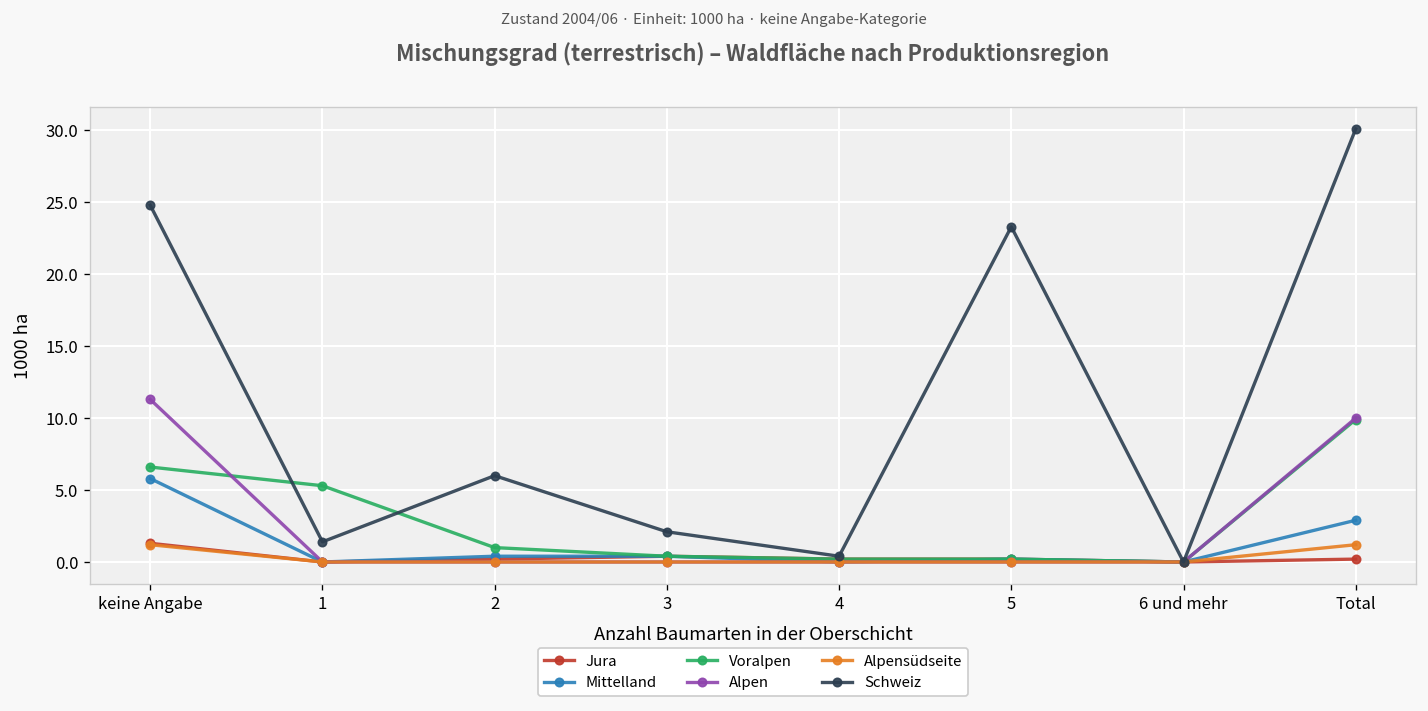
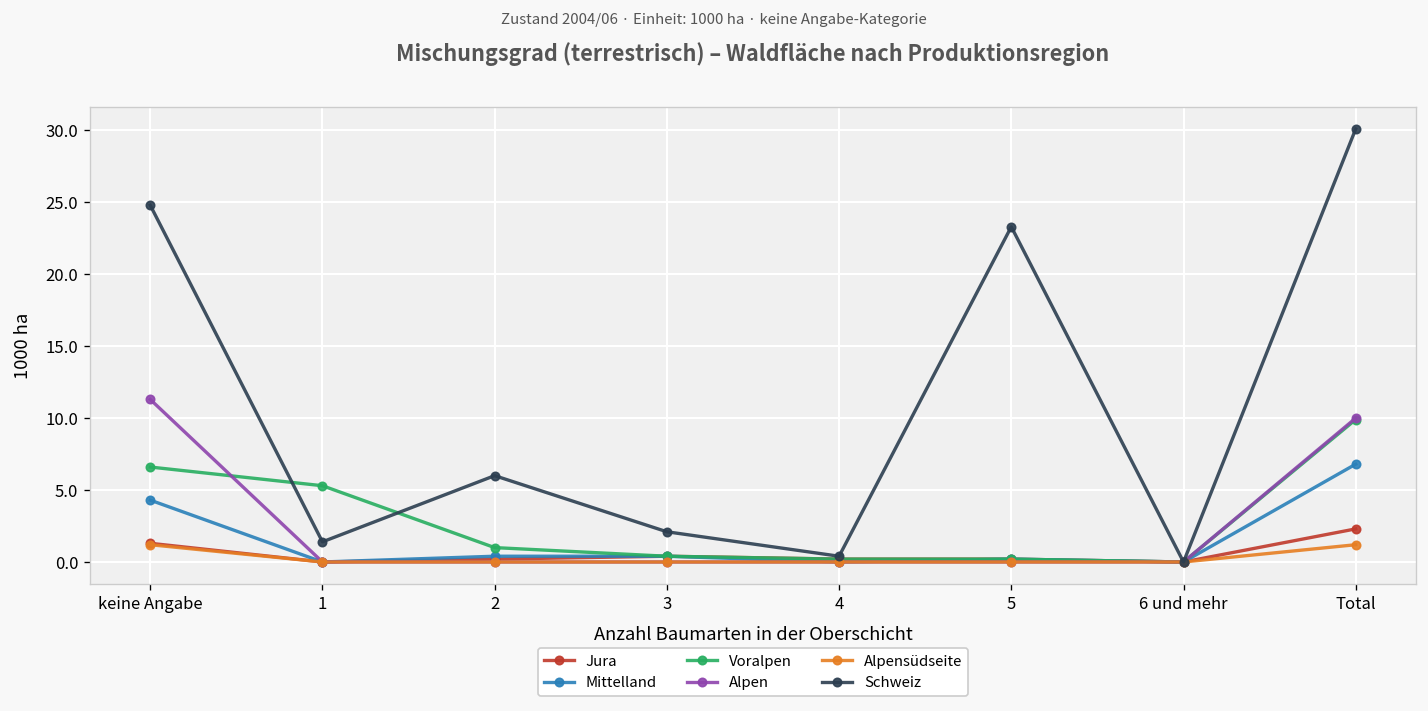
  {
    "Jura": {
-     "Total": 0.2
+     "Total": 2.3
    },
    "Mittelland": {
-     "keine Angabe": 5.8,
-     "Total": 2.9
+     "keine Angabe": 4.3,
+     "Total": 6.8
    },
    "Voralpen": {
      "keine Angabe": 6.6,
      "1": 5.3,
      "2": 1.0
    },
    "Alpen": {
      "keine Angabe": 11.3
    },
    "Alpensüdseite": {
      "Total": 1.2
    },
    "Schweiz": {
      "keine Angabe": 24.8,
      "1": 1.4,
      "2": 6.0,
      "3": 2.1,
      "5": 23.3,
      "Total": 30.1
    }
  }
